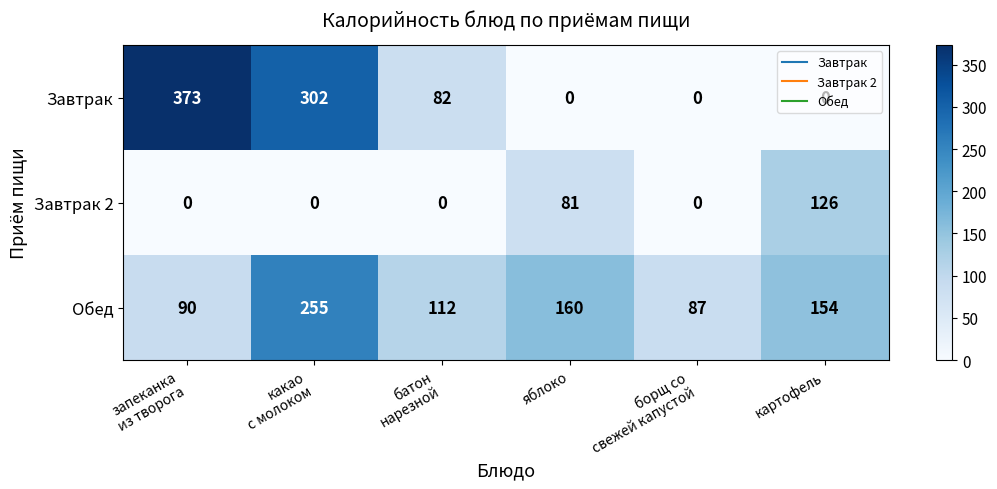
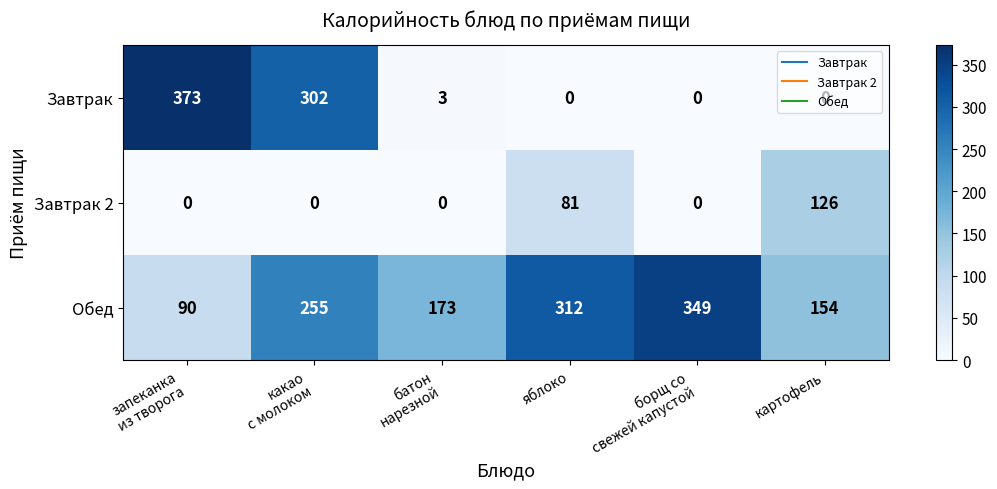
  {
    "Завтрак": {
      "запеканка из творога": 373,
      "какао с молоком": 302,
-     "батон нарезной": 82,
+     "батон нарезной": 3,
      "яблоко": 0,
      "борщ со свежей капустой": 0
    },
    "Завтрак 2": {
      "запеканка из творога": 0,
      "какао с молоком": 0,
      "батон нарезной": 0,
      "яблоко": 81,
      "борщ со свежей капустой": 0,
      "картофель": 126
    },
    "Обед": {
      "запеканка из творога": 90,
      "какао с молоком": 255,
-     "батон нарезной": 112,
-     "яблоко": 160,
-     "борщ со свежей капустой": 87,
+     "батон нарезной": 173,
+     "яблоко": 312,
+     "борщ со свежей капустой": 349,
      "картофель": 154
    }
  }
